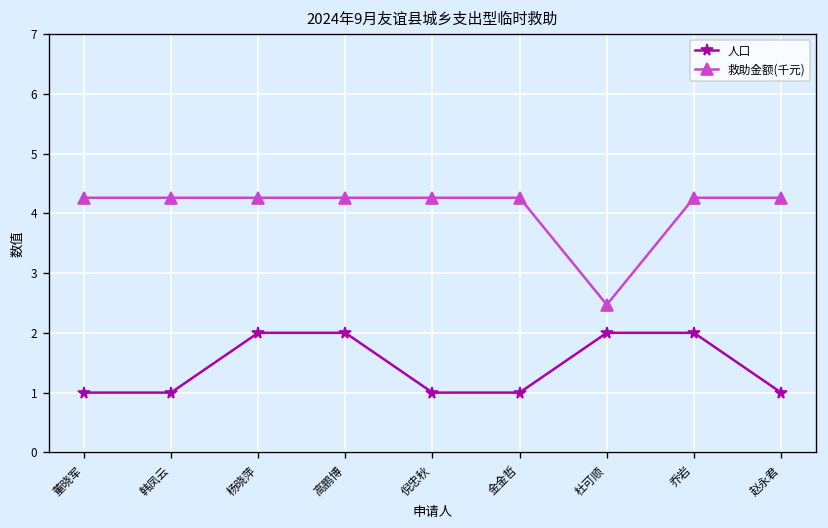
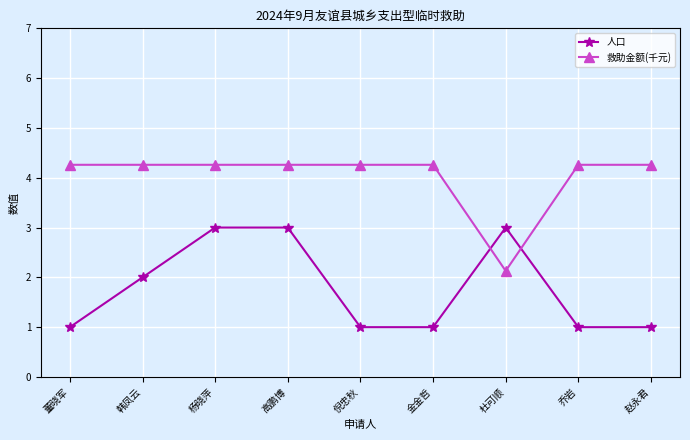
  {
    "人口": {
      "董晓军": 1,
-     "韩凤云": 1,
-     "杨晓萍": 2,
-     "高鹏博": 2,
+     "韩凤云": 2,
+     "杨晓萍": 3,
+     "高鹏博": 3,
      "倪忠秋": 1,
      "金金哲": 1,
-     "杜可顺": 2,
-     "乔岩": 2,
+     "杜可顺": 3,
+     "乔岩": 1,
      "赵永君": 1
    },
    "救助金额(千元)": {
      "董晓军": 4.3,
      "韩凤云": 4.3,
      "杨晓萍": 4.3,
      "高鹏博": 4.3,
      "倪忠秋": 4.3,
      "金金哲": 4.3,
-     "杜可顺": 2.5,
+     "杜可顺": 2.1,
      "乔岩": 4.3,
      "赵永君": 4.3
    }
  }
